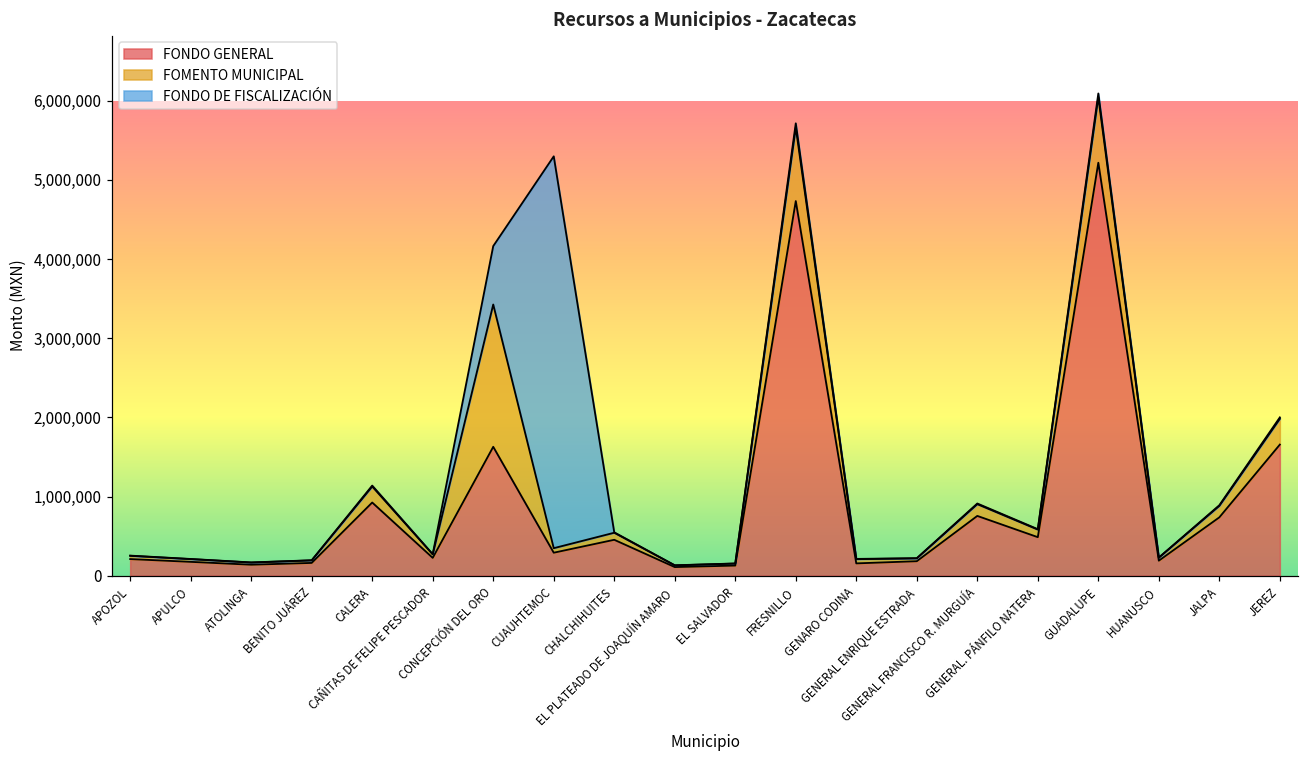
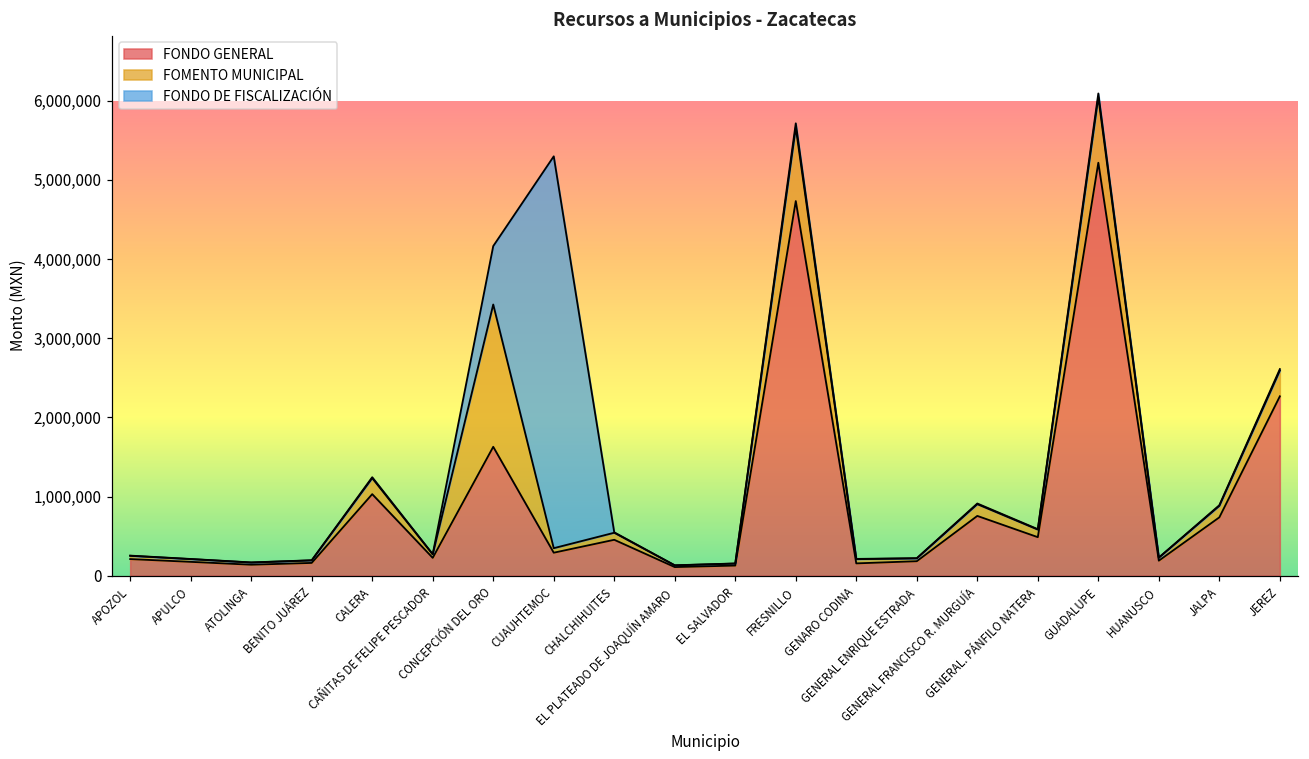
  {
    "FONDO GENERAL": {
      "APOZOL": "200,000",
-     "CALERA": "900,000",
+     "CALERA": "1,000,000",
      "CAÑITAS DE FELIPE PESCADOR": "200,000",
      "CONCEPCIÓN DEL ORO": "1,600,000",
      "CUAUHTEMOC": "300,000",
      "CHALCHIHUITES": "500,000",
      "FRESNILLO": "4,700,000",
      "GENARO CODINA": "200,000",
      "GENERAL ENRIQUE ESTRADA": "200,000",
      "GENERAL FRANCISCO R. MURGUÍA": "800,000",
      "GENERAL. PÁNFILO NATERA": "500,000",
      "GUADALUPE": "5,200,000",
      "HUANUSCO": "200,000",
      "JALPA": "700,000",
-     "JEREZ": "1,700,000"
+     "JEREZ": "2,300,000"
    },
    "FOMENTO MUNICIPAL": {
      "CONCEPCIÓN DEL ORO": "1,800,000",
      "CUAUHTEMOC": "100,000",
      "FRESNILLO": "900,000",
      "GUADALUPE": "800,000"
    },
    "FONDO DE FISCALIZACIÓN": {
      "CONCEPCIÓN DEL ORO": "700,000",
      "CUAUHTEMOC": "4,900,000",
      "FRESNILLO": "100,000",
      "GUADALUPE": "0"
    }
  }
